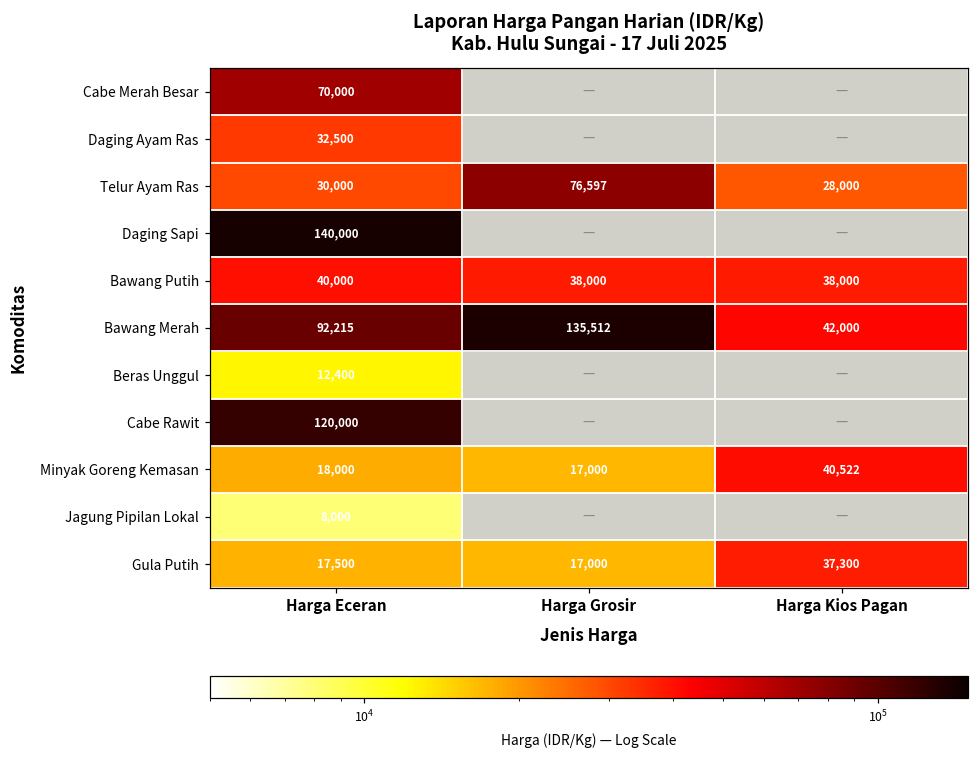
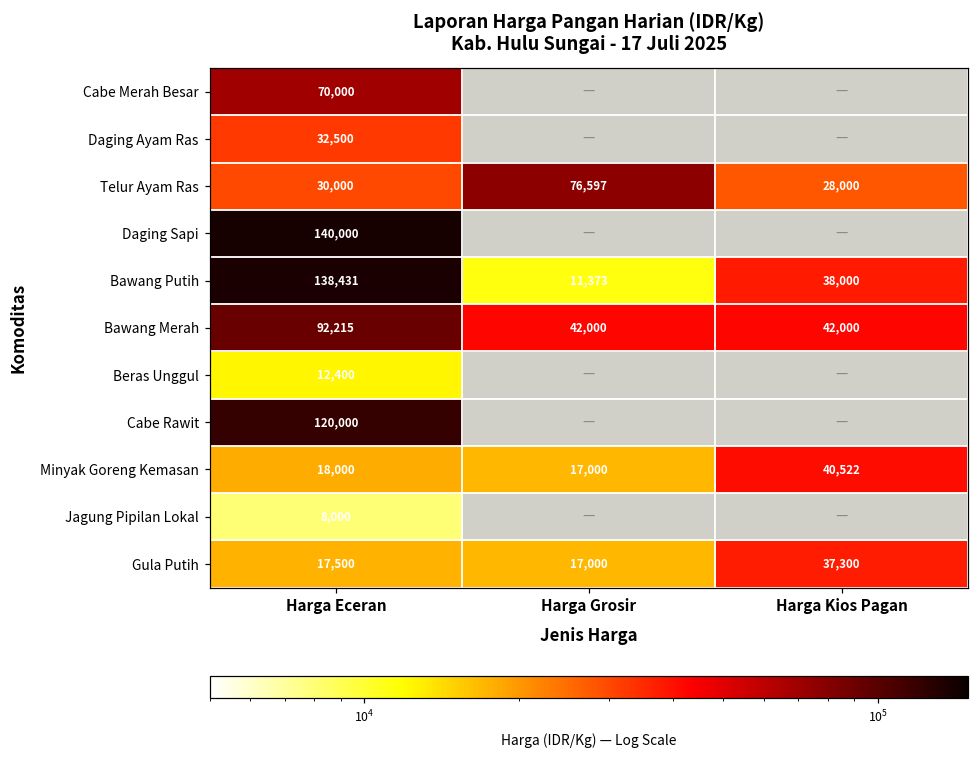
  {
    "Cabe Merah Besar": {
      "Harga Eceran": "70,000"
    },
    "Daging Ayam Ras": {
      "Harga Eceran": "32,500"
    },
    "Telur Ayam Ras": {
      "Harga Eceran": "30,000",
      "Harga Grosir": "76,597",
      "Harga Kios Pagan": "28,000"
    },
    "Daging Sapi": {
      "Harga Eceran": "140,000"
    },
    "Bawang Putih": {
-     "Harga Eceran": "40,000",
-     "Harga Grosir": "38,000",
+     "Harga Eceran": "138,431",
+     "Harga Grosir": "11,373",
      "Harga Kios Pagan": "38,000"
    },
    "Bawang Merah": {
      "Harga Eceran": "92,215",
-     "Harga Grosir": "135,512",
+     "Harga Grosir": "42,000",
      "Harga Kios Pagan": "42,000"
    },
    "Beras Unggul": {
      "Harga Eceran": "12,400"
    },
    "Cabe Rawit": {
      "Harga Eceran": "120,000"
    },
    "Minyak Goreng Kemasan": {
      "Harga Eceran": "18,000",
      "Harga Grosir": "17,000",
      "Harga Kios Pagan": "40,522"
    },
    "Jagung Pipilan Lokal": {
      "Harga Eceran": "8,000"
    },
    "Gula Putih": {
      "Harga Eceran": "17,500",
      "Harga Grosir": "17,000",
      "Harga Kios Pagan": "37,300"
    }
  }
